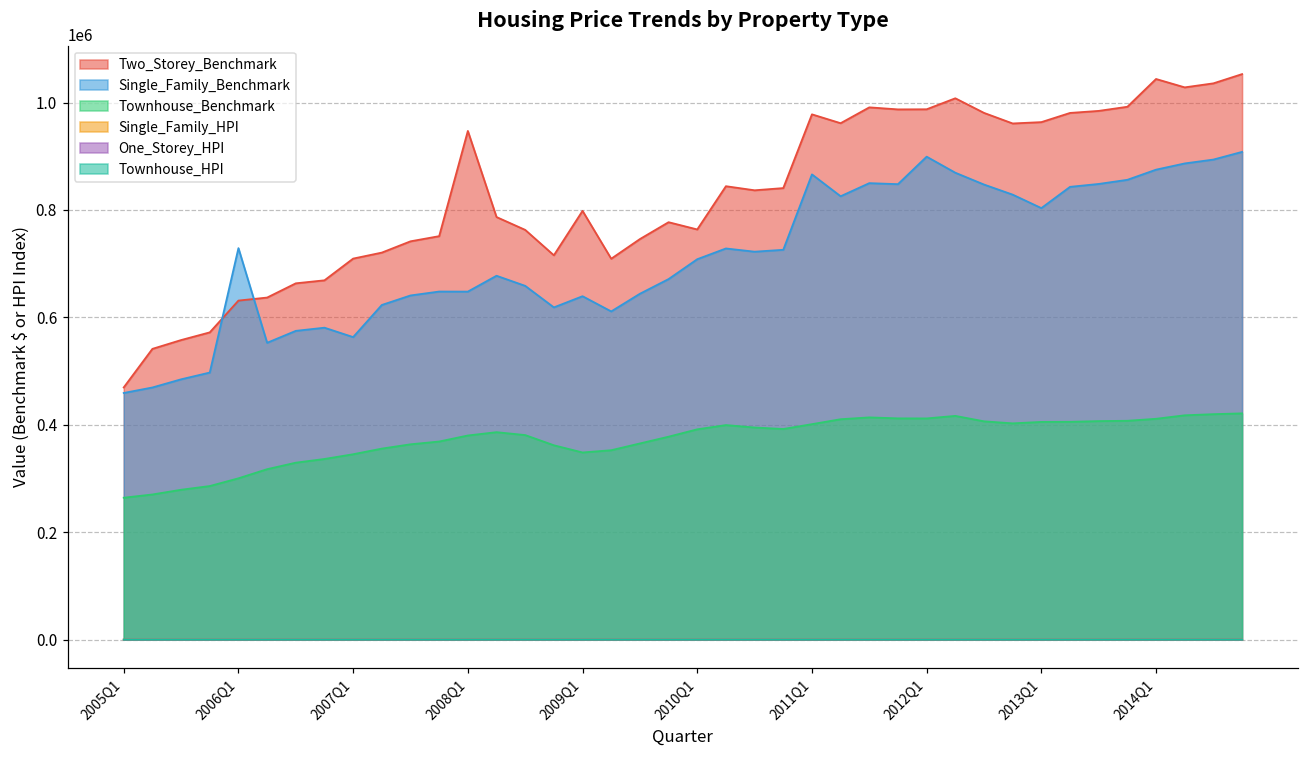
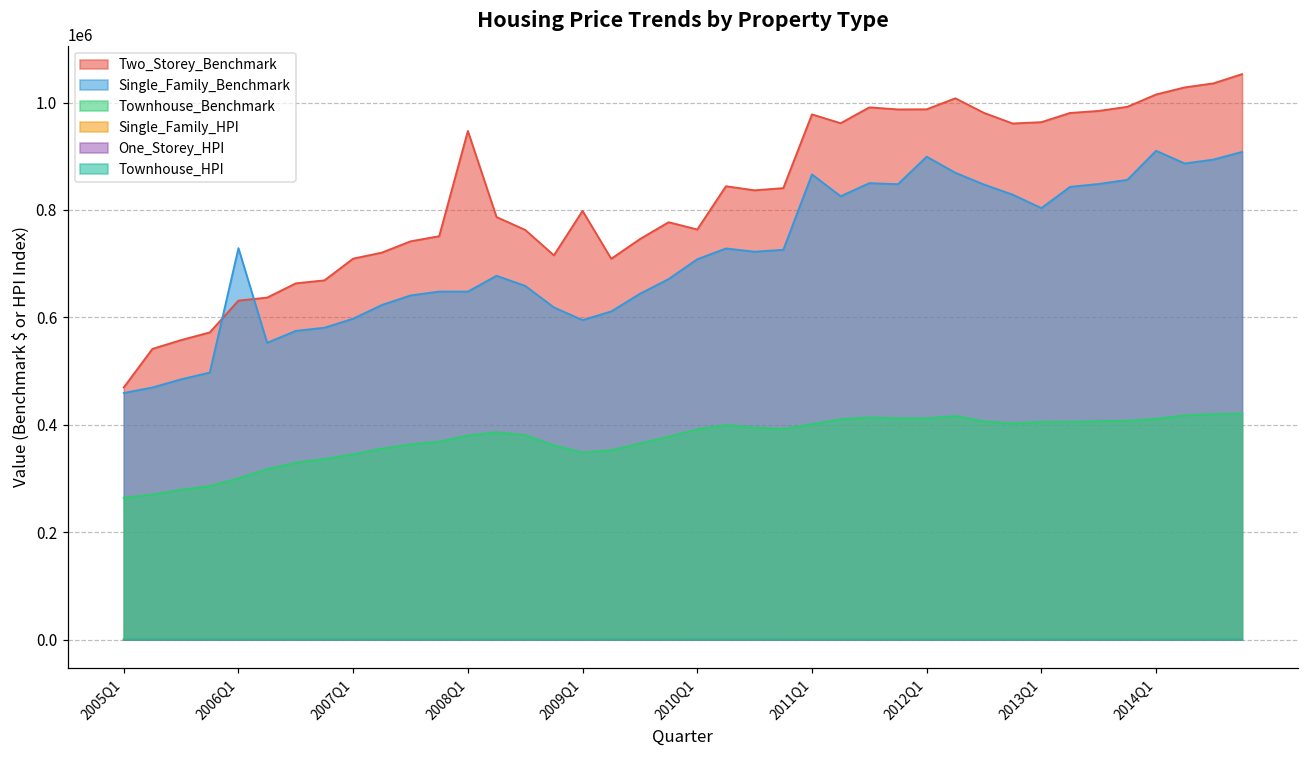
  {
    "Two_Storey_Benchmark": {
      "2005Q1": 470000,
      "2006Q1": 630000,
      "2007Q1": 710000,
      "2008Q1": 950000,
      "2009Q1": 800000,
      "2010Q1": 760000,
      "2011Q1": 980000,
      "2012Q1": 990000,
      "2013Q1": 960000,
-     "2014Q1": 1040000
+     "2014Q1": 1020000
    },
    "Single_Family_Benchmark": {
      "2005Q1": 460000,
      "2006Q1": 730000,
-     "2007Q1": 560000,
+     "2007Q1": 600000,
      "2008Q1": 650000,
-     "2009Q1": 640000,
+     "2009Q1": 600000,
      "2010Q1": 710000,
      "2011Q1": 870000,
      "2012Q1": 900000,
      "2013Q1": 800000,
-     "2014Q1": 880000
+     "2014Q1": 910000
    }
  }
